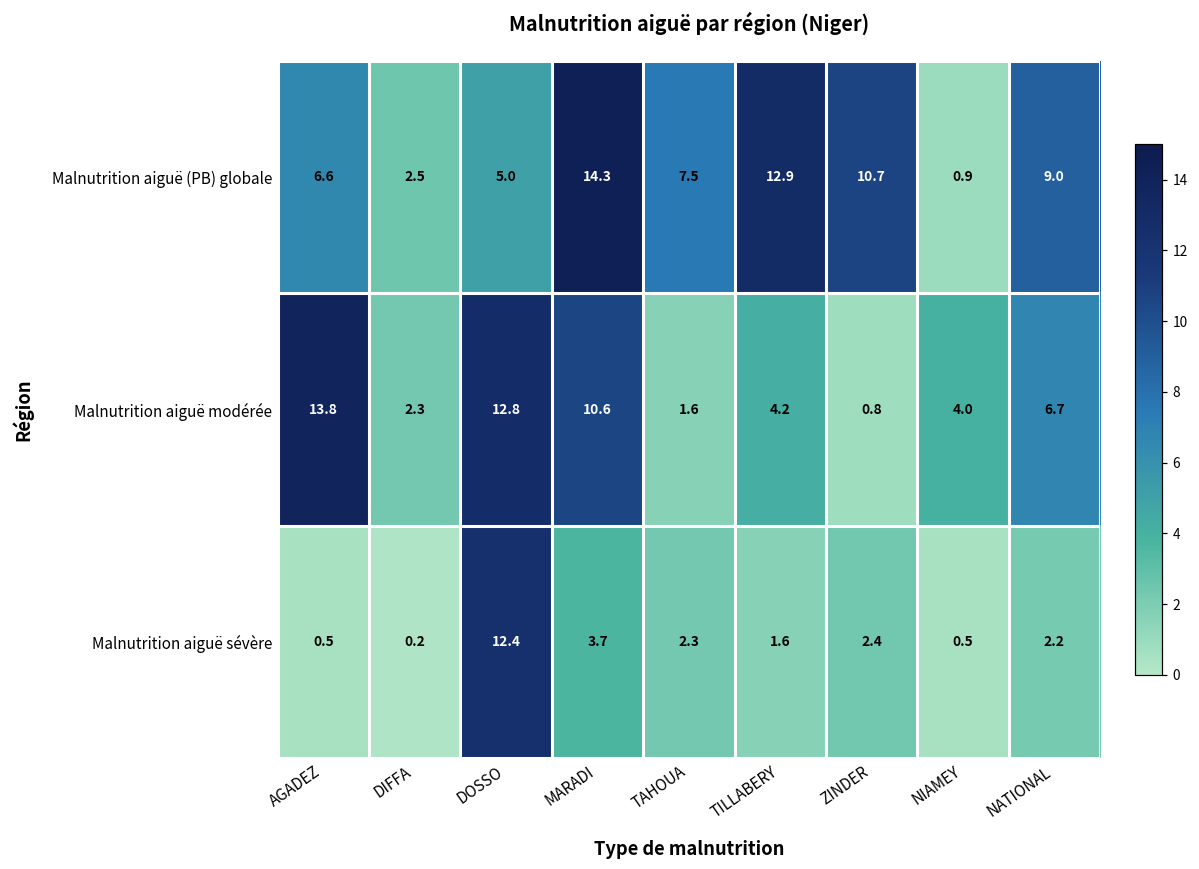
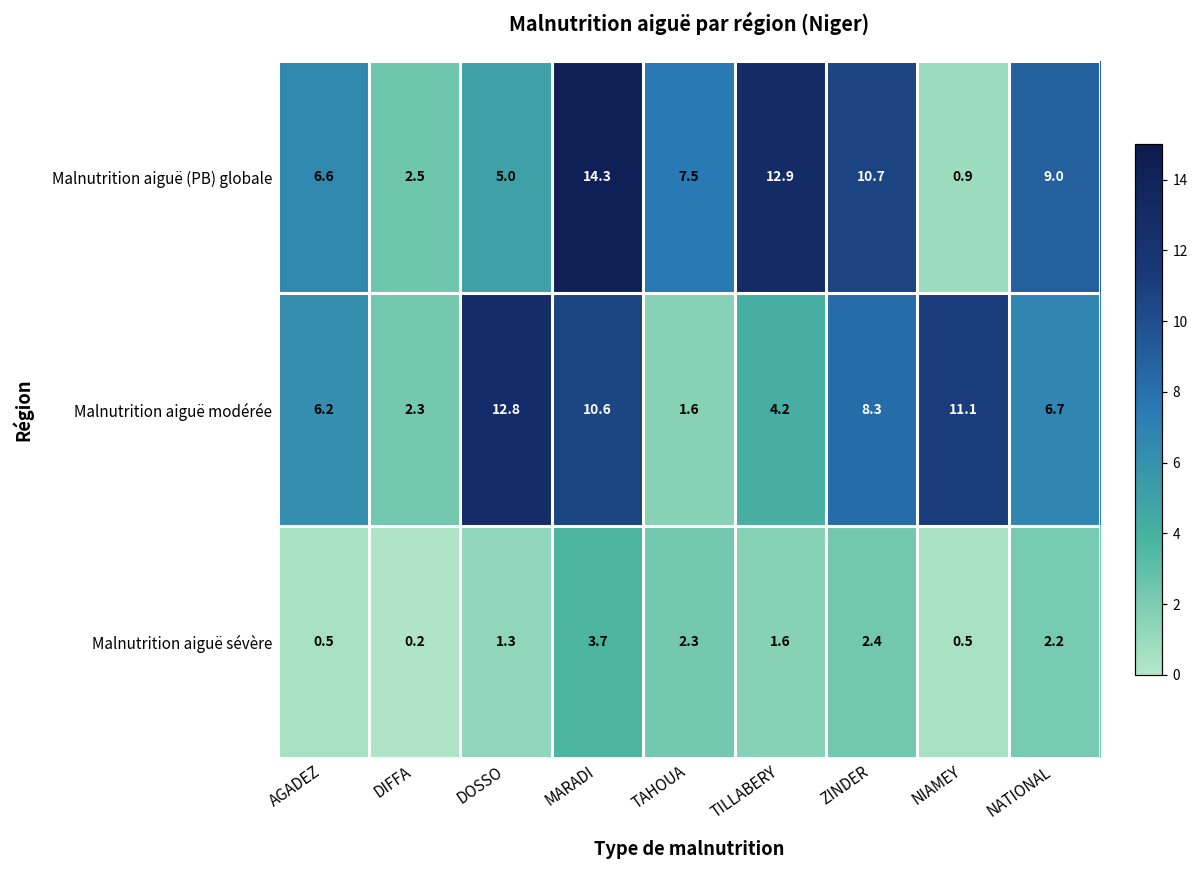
  {
    "Malnutrition aiguë (PB) globale": {
      "AGADEZ": 6.6,
      "DIFFA": 2.5,
      "DOSSO": 5.0,
      "MARADI": 14.3,
      "TAHOUA": 7.5,
      "TILLABERY": 12.9,
      "ZINDER": 10.7,
      "NIAMEY": 0.9,
      "NATIONAL": 9.0
    },
    "Malnutrition aiguë modérée": {
-     "AGADEZ": 13.8,
+     "AGADEZ": 6.2,
      "DIFFA": 2.3,
      "DOSSO": 12.8,
      "MARADI": 10.6,
      "TAHOUA": 1.6,
      "TILLABERY": 4.2,
-     "ZINDER": 0.8,
-     "NIAMEY": 4.0,
+     "ZINDER": 8.3,
+     "NIAMEY": 11.1,
      "NATIONAL": 6.7
    },
    "Malnutrition aiguë sévère": {
      "AGADEZ": 0.5,
      "DIFFA": 0.2,
-     "DOSSO": 12.4,
+     "DOSSO": 1.3,
      "MARADI": 3.7,
      "TAHOUA": 2.3,
      "TILLABERY": 1.6,
      "ZINDER": 2.4,
      "NIAMEY": 0.5,
      "NATIONAL": 2.2
    }
  }
